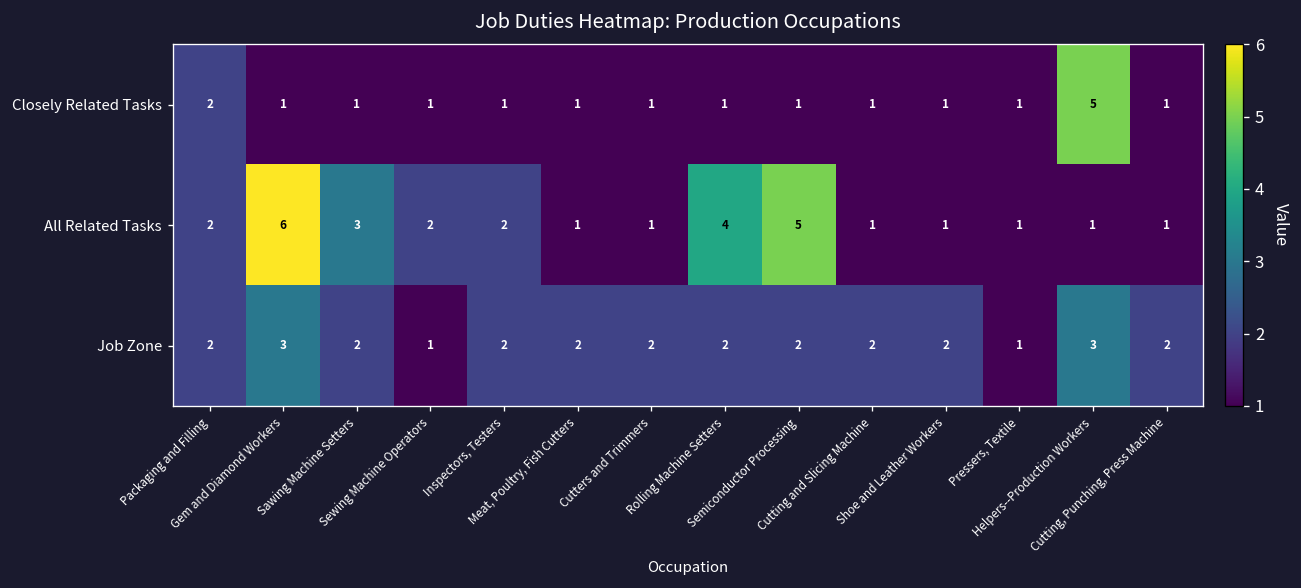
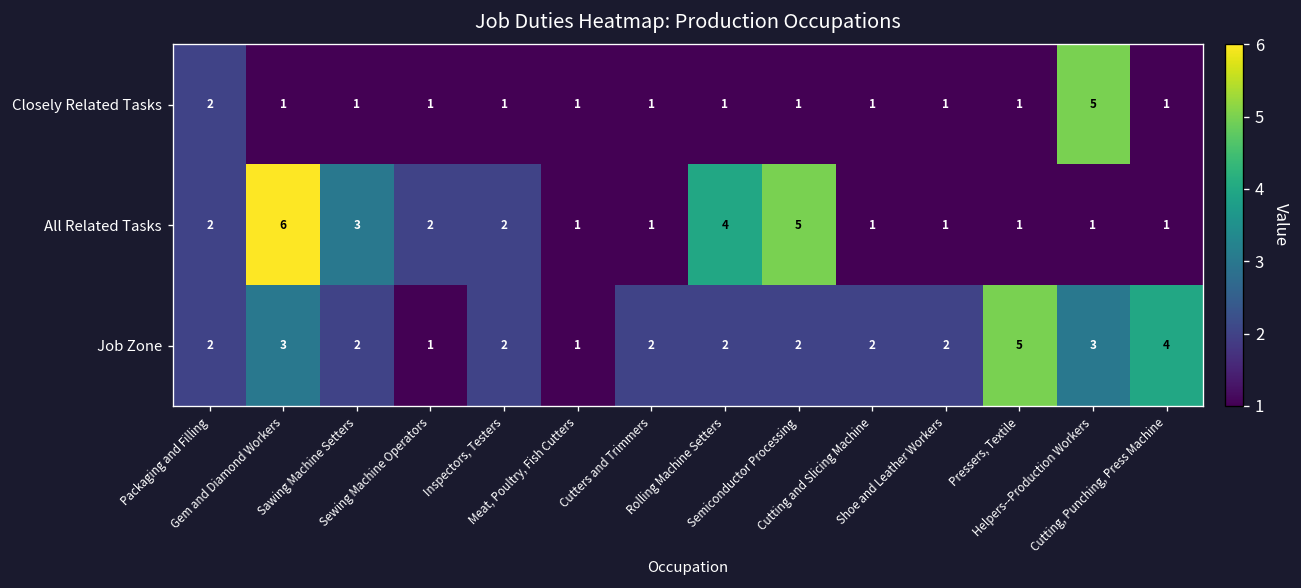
  {
    "Closely Related Tasks": {
      "Packaging and Filling": 2,
      "Gem and Diamond Workers": 1,
      "Sawing Machine Setters": 1,
      "Sewing Machine Operators": 1,
      "Inspectors, Testers": 1,
      "Meat, Poultry, Fish Cutters": 1,
      "Cutters and Trimmers": 1,
      "Rolling Machine Setters": 1,
      "Semiconductor Processing": 1,
      "Cutting and Slicing Machine": 1,
      "Shoe and Leather Workers": 1,
      "Pressers, Textile": 1,
      "Helpers--Production Workers": 5,
      "Cutting, Punching, Press Machine": 1
    },
    "All Related Tasks": {
      "Packaging and Filling": 2,
      "Gem and Diamond Workers": 6,
      "Sawing Machine Setters": 3,
      "Sewing Machine Operators": 2,
      "Inspectors, Testers": 2,
      "Meat, Poultry, Fish Cutters": 1,
      "Cutters and Trimmers": 1,
      "Rolling Machine Setters": 4,
      "Semiconductor Processing": 5,
      "Cutting and Slicing Machine": 1,
      "Shoe and Leather Workers": 1,
      "Pressers, Textile": 1,
      "Helpers--Production Workers": 1,
      "Cutting, Punching, Press Machine": 1
    },
    "Job Zone": {
      "Packaging and Filling": 2,
      "Gem and Diamond Workers": 3,
      "Sawing Machine Setters": 2,
      "Sewing Machine Operators": 1,
      "Inspectors, Testers": 2,
-     "Meat, Poultry, Fish Cutters": 2,
+     "Meat, Poultry, Fish Cutters": 1,
      "Cutters and Trimmers": 2,
      "Rolling Machine Setters": 2,
      "Semiconductor Processing": 2,
      "Cutting and Slicing Machine": 2,
      "Shoe and Leather Workers": 2,
-     "Pressers, Textile": 1,
+     "Pressers, Textile": 5,
      "Helpers--Production Workers": 3,
-     "Cutting, Punching, Press Machine": 2
+     "Cutting, Punching, Press Machine": 4
    }
  }
